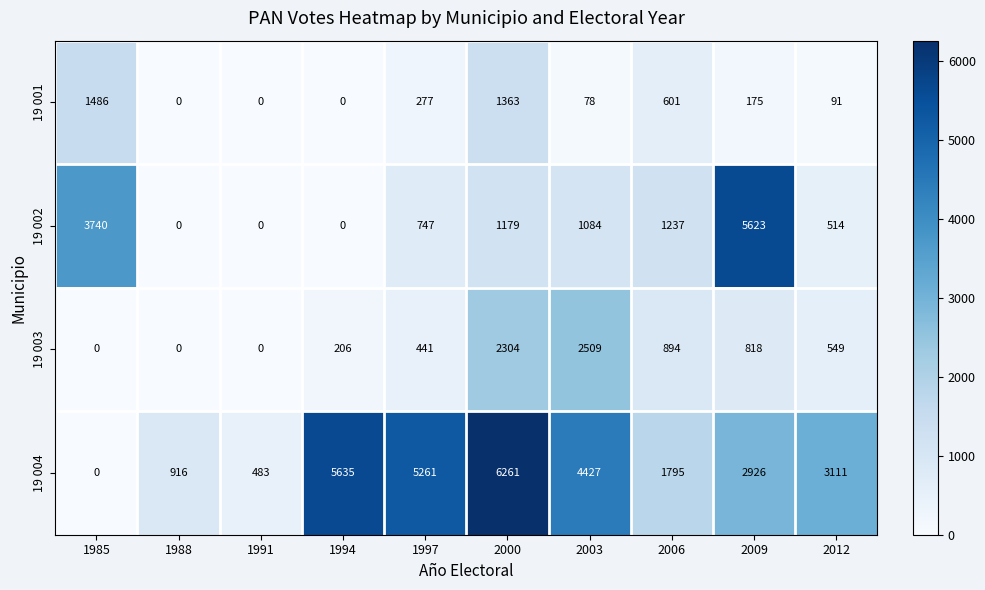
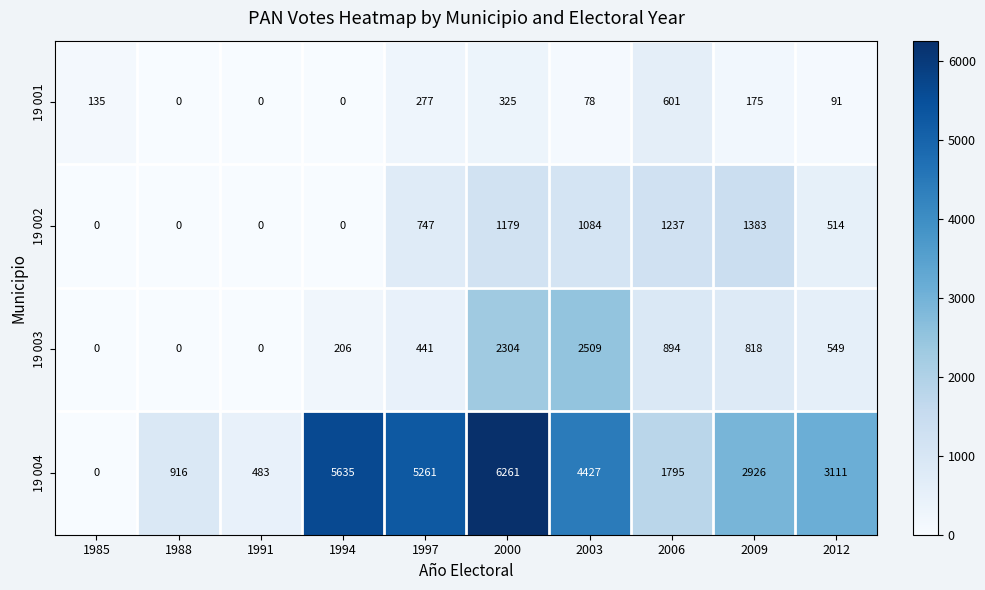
  {
    "19 001": {
-     "1985": 1486,
+     "1985": 135,
      "1988": 0,
      "1991": 0,
      "1994": 0,
      "1997": 277,
-     "2000": 1363,
+     "2000": 325,
      "2003": 78,
      "2006": 601,
      "2009": 175,
      "2012": 91
    },
    "19 002": {
-     "1985": 3740,
+     "1985": 0,
      "1988": 0,
      "1991": 0,
      "1994": 0,
      "1997": 747,
      "2000": 1179,
      "2003": 1084,
      "2006": 1237,
-     "2009": 5623,
+     "2009": 1383,
      "2012": 514
    },
    "19 003": {
      "1985": 0,
      "1988": 0,
      "1991": 0,
      "1994": 206,
      "1997": 441,
      "2000": 2304,
      "2003": 2509,
      "2006": 894,
      "2009": 818,
      "2012": 549
    },
    "19 004": {
      "1985": 0,
      "1988": 916,
      "1991": 483,
      "1994": 5635,
      "1997": 5261,
      "2000": 6261,
      "2003": 4427,
      "2006": 1795,
      "2009": 2926,
      "2012": 3111
    }
  }
